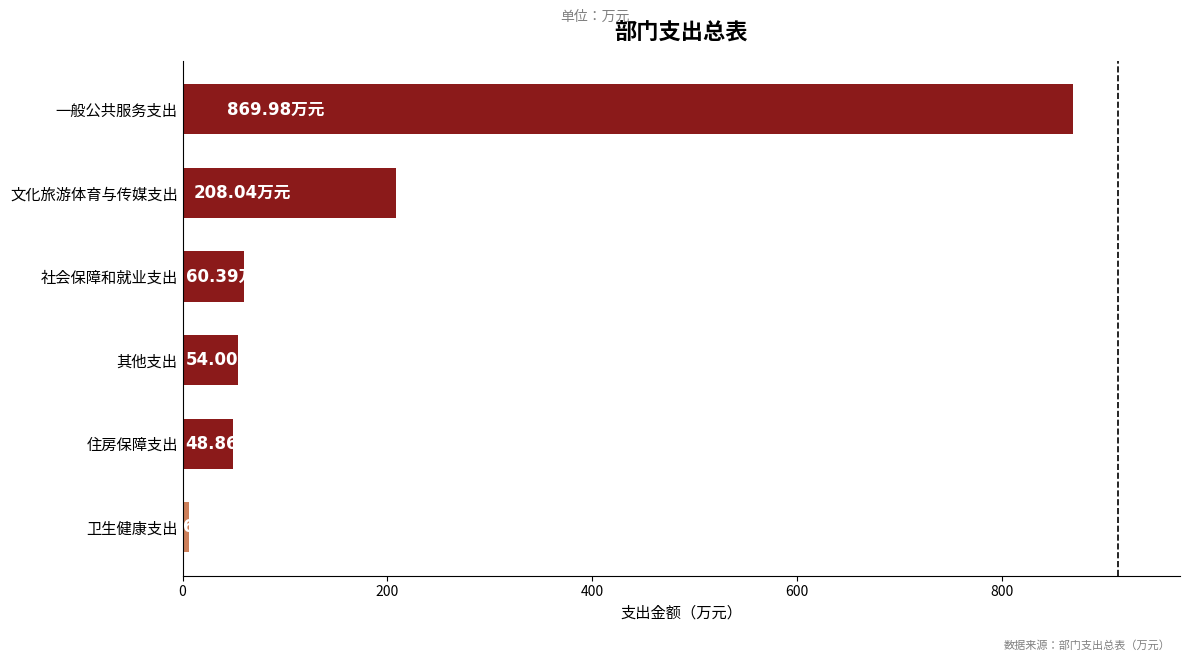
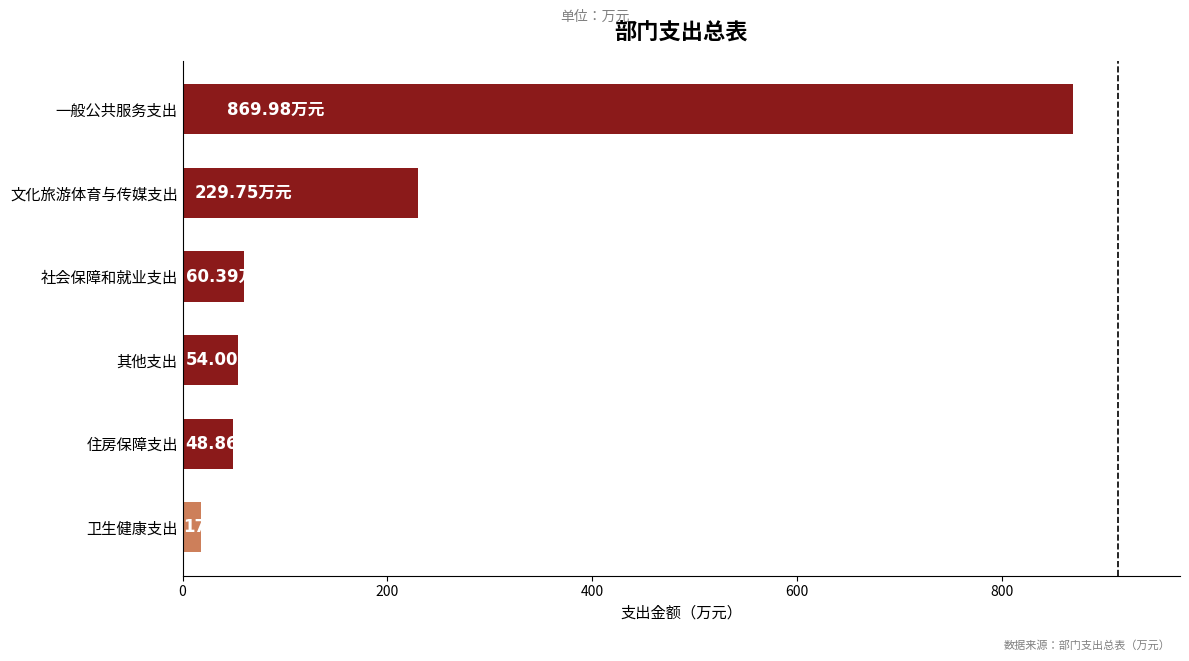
  {
    "一般公共服务支出": 869.98,
-   "文化旅游体育与传媒支出": 208.04,
+   "文化旅游体育与传媒支出": 229.75,
    "社会保障和就业支出": 60.39,
    "其他支出": 54.00,
-   "卫生健康支出": 6
+   "卫生健康支出": 18
  }
